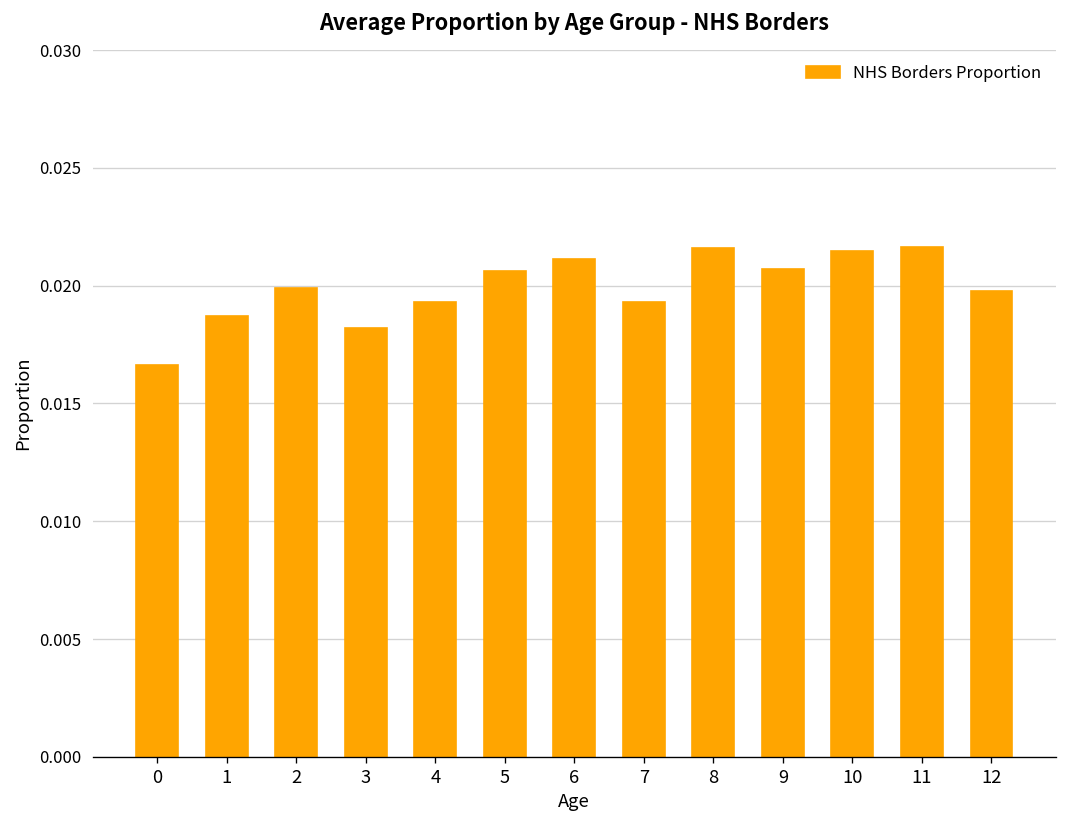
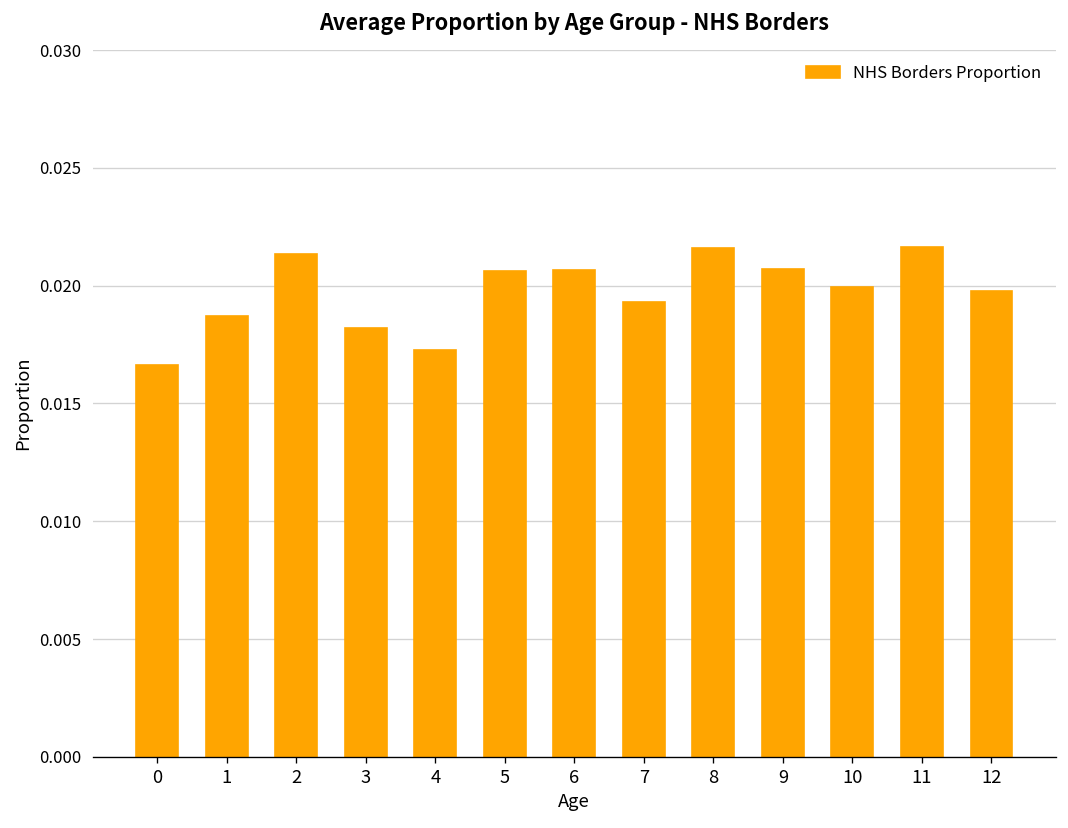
  {
    "0": 0.0166,
    "1": 0.0187,
-   "2": 0.0199,
+   "2": 0.0214,
    "3": 0.0182,
-   "4": 0.0193,
+   "4": 0.0173,
    "5": 0.0206,
-   "6": 0.0211,
+   "6": 0.0206,
    "7": 0.0193,
    "8": 0.0216,
    "9": 0.0207,
-   "10": 0.0214,
+   "10": 0.0199,
    "11": 0.0216,
    "12": 0.0198
  }
